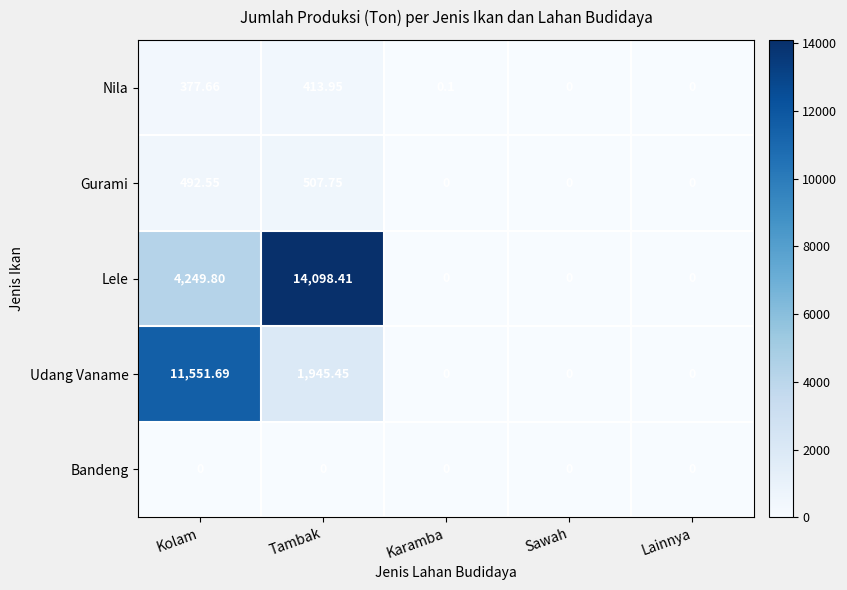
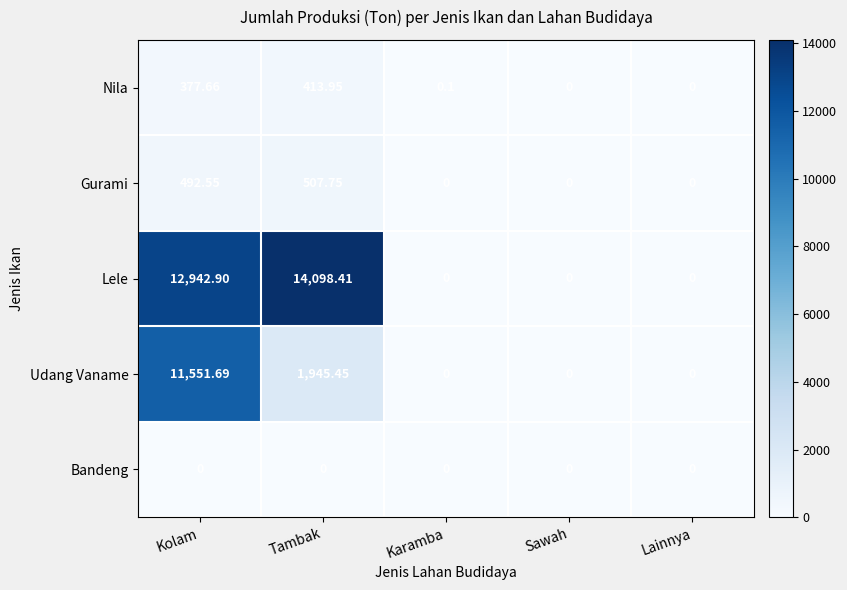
  {
    "Lele": {
-     "Kolam": "4,249.80",
+     "Kolam": "12,942.90",
      "Tambak": "14,098.41"
    },
    "Udang Vaname": {
      "Kolam": "11,551.69"
    }
  }
